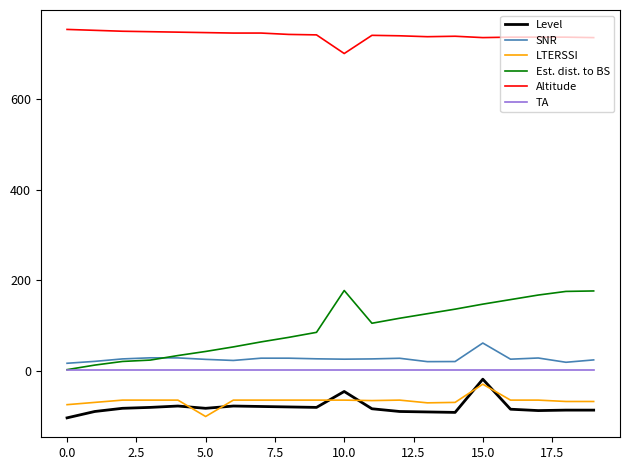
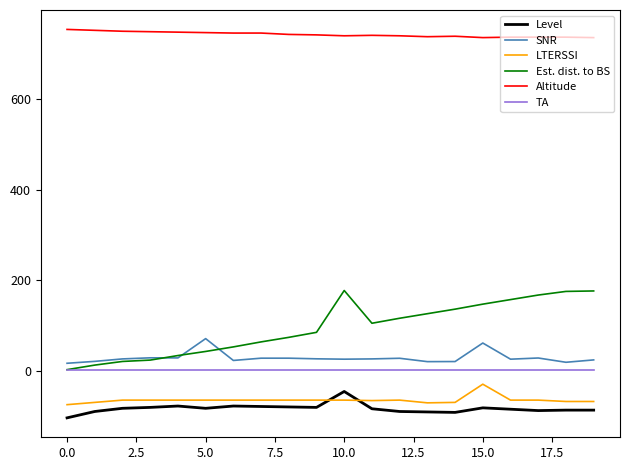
  {
    "Level": {
      "0.0": -100,
      "5.0": -80,
      "10.0": -40,
-     "15.0": -20
+     "15.0": -80
    },
    "SNR": {
      "0.0": 20,
-     "5.0": 30,
+     "5.0": 70,
      "10.0": 30,
      "15.0": 60
    },
    "LTERSSI": {
      "0.0": -70,
-     "5.0": -100,
+     "5.0": -60,
      "10.0": -60,
      "15.0": -30
    },
    "Est. dist. to BS": {
      "5.0": 40,
      "10.0": 180,
      "15.0": 150
    },
    "Altitude": {
      "0.0": 750,
      "5.0": 750,
-     "10.0": 700,
+     "10.0": 740,
      "15.0": 730
    },
    "TA": {
      "5.0": 0,
      "10.0": 0,
      "15.0": 0
    }
  }
